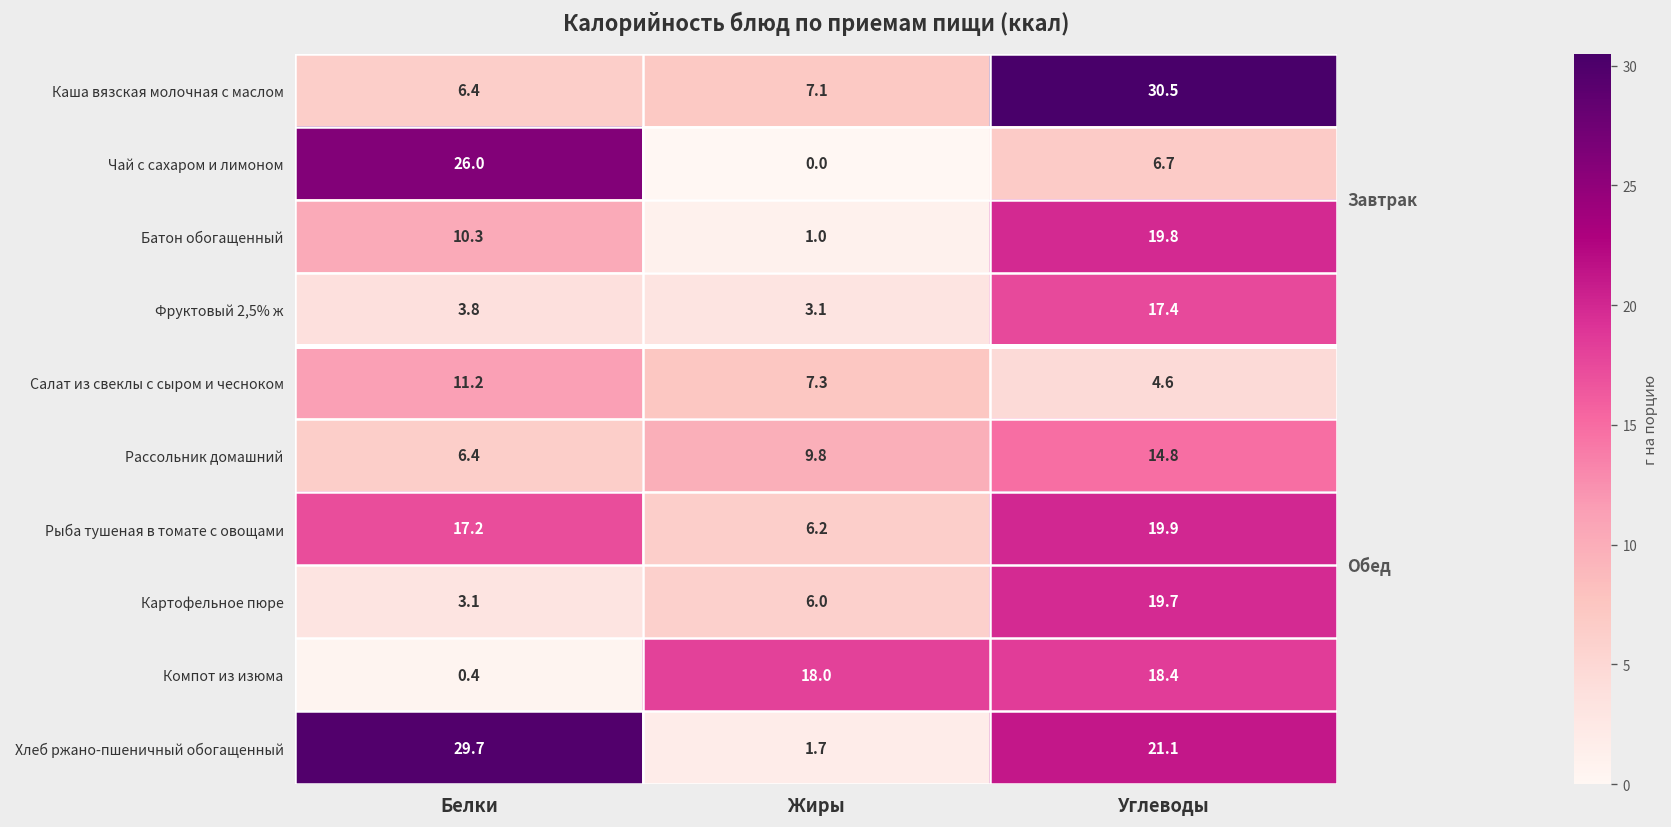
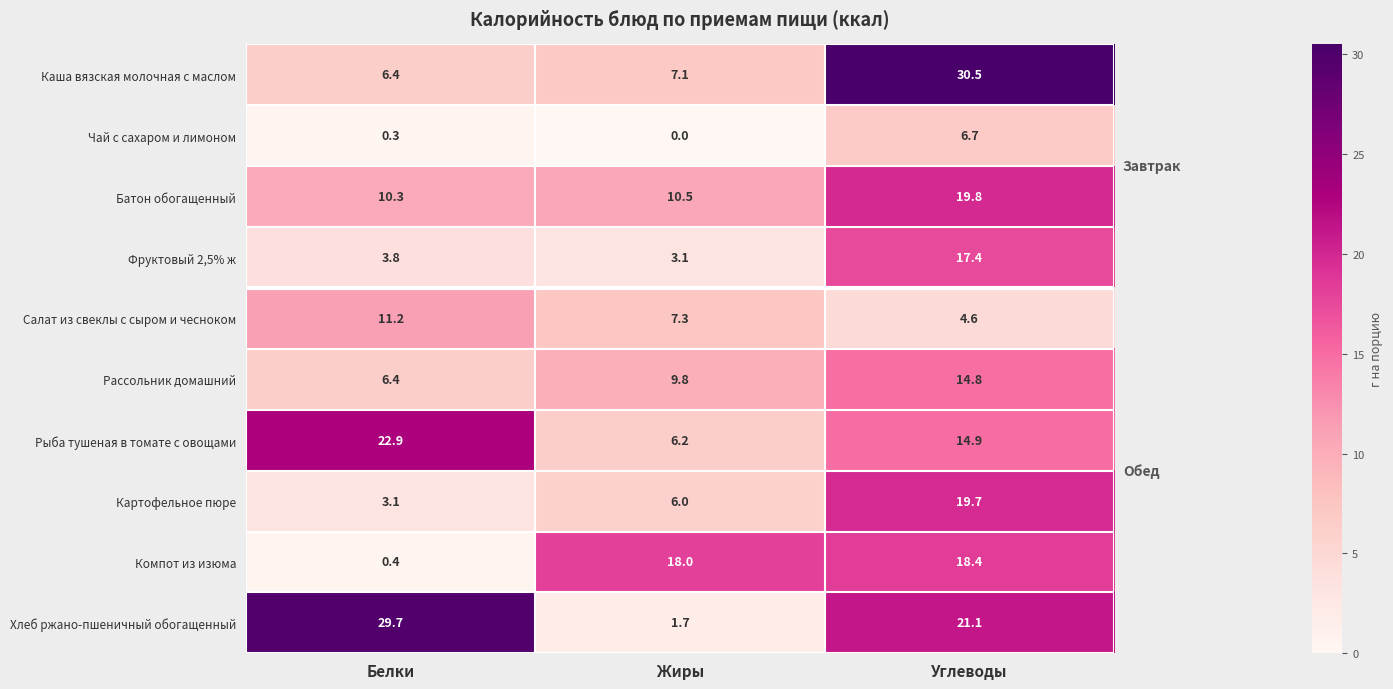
  {
    "Каша вязская молочная с маслом": {
      "Белки": 6.4,
      "Жиры": 7.1,
      "Углеводы": 30.5
    },
    "Чай с сахаром и лимоном": {
-     "Белки": 26.0,
+     "Белки": 0.3,
      "Жиры": 0.0,
      "Углеводы": 6.7
    },
    "Батон обогащенный": {
      "Белки": 10.3,
-     "Жиры": 1.0,
+     "Жиры": 10.5,
      "Углеводы": 19.8
    },
    "Фруктовый 2,5% ж": {
      "Белки": 3.8,
      "Жиры": 3.1,
      "Углеводы": 17.4
    },
    "Салат из свеклы с сыром и чесноком": {
      "Белки": 11.2,
      "Жиры": 7.3,
      "Углеводы": 4.6
    },
    "Рассольник домашний": {
      "Белки": 6.4,
      "Жиры": 9.8,
      "Углеводы": 14.8
    },
    "Рыба тушеная в томате с овощами": {
-     "Белки": 17.2,
+     "Белки": 22.9,
      "Жиры": 6.2,
-     "Углеводы": 19.9
+     "Углеводы": 14.9
    },
    "Картофельное пюре": {
      "Белки": 3.1,
      "Жиры": 6.0,
      "Углеводы": 19.7
    },
    "Компот из изюма": {
      "Белки": 0.4,
      "Жиры": 18.0,
      "Углеводы": 18.4
    },
    "Хлеб ржано-пшеничный обогащенный": {
      "Белки": 29.7,
      "Жиры": 1.7,
      "Углеводы": 21.1
    }
  }
